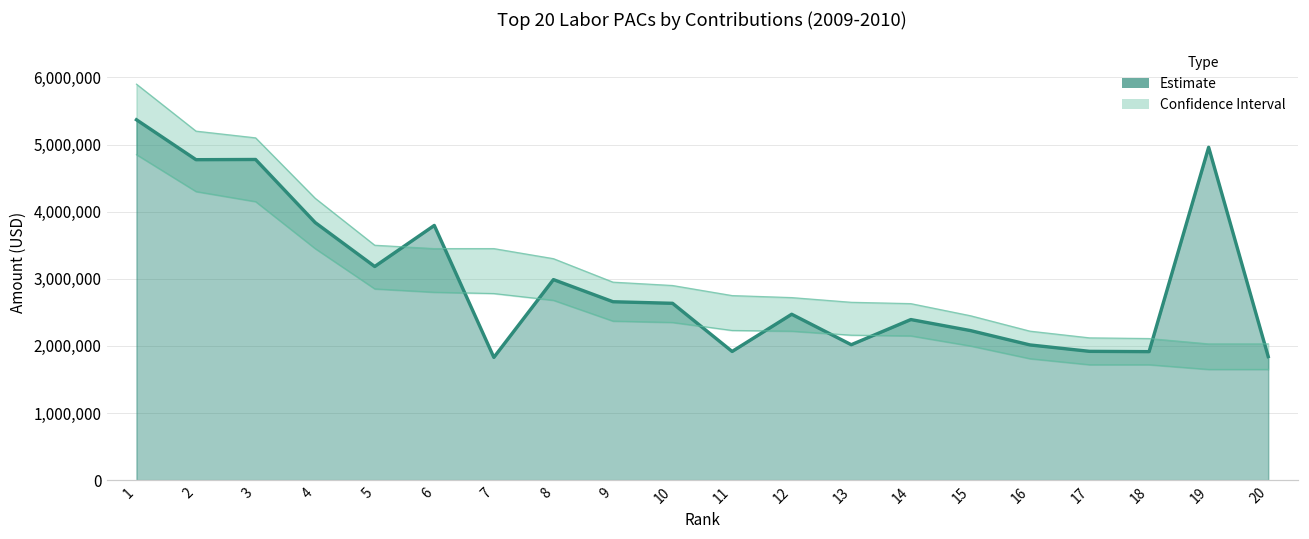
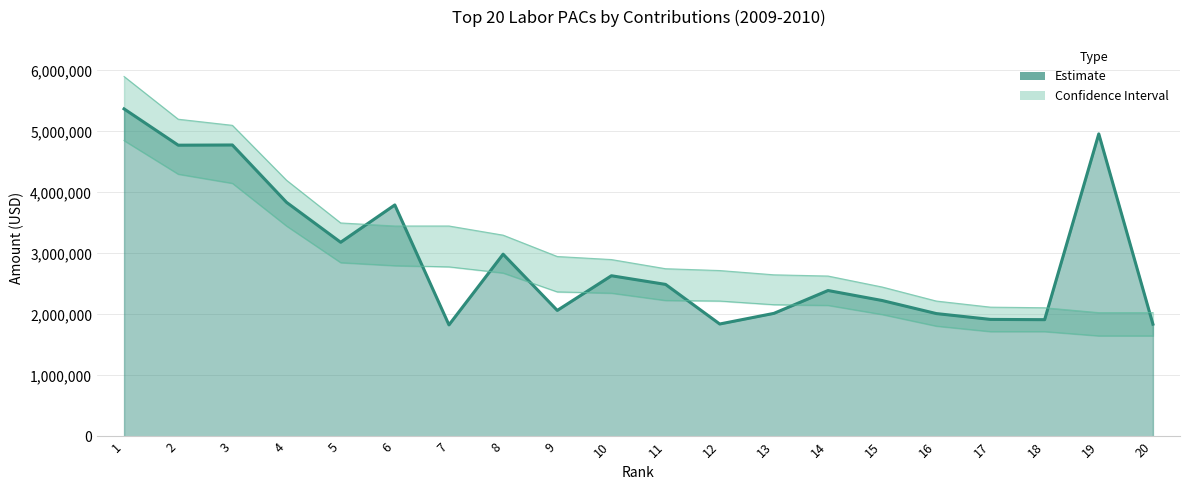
  {
    "Estimate": {
      "1": "5,400,000",
      "2": "4,800,000",
      "3": "4,800,000",
      "4": "3,800,000",
      "5": "3,200,000",
      "6": "3,800,000",
      "7": "1,800,000",
      "8": "3,000,000",
-     "9": "2,700,000",
+     "9": "2,100,000",
      "10": "2,600,000",
-     "11": "1,900,000",
-     "12": "2,500,000",
+     "11": "2,500,000",
+     "12": "1,800,000",
      "13": "2,000,000",
      "14": "2,400,000",
      "15": "2,200,000",
      "16": "2,000,000",
      "17": "1,900,000",
      "18": "1,900,000",
      "19": "5,000,000",
      "20": "1,800,000"
    }
  }
